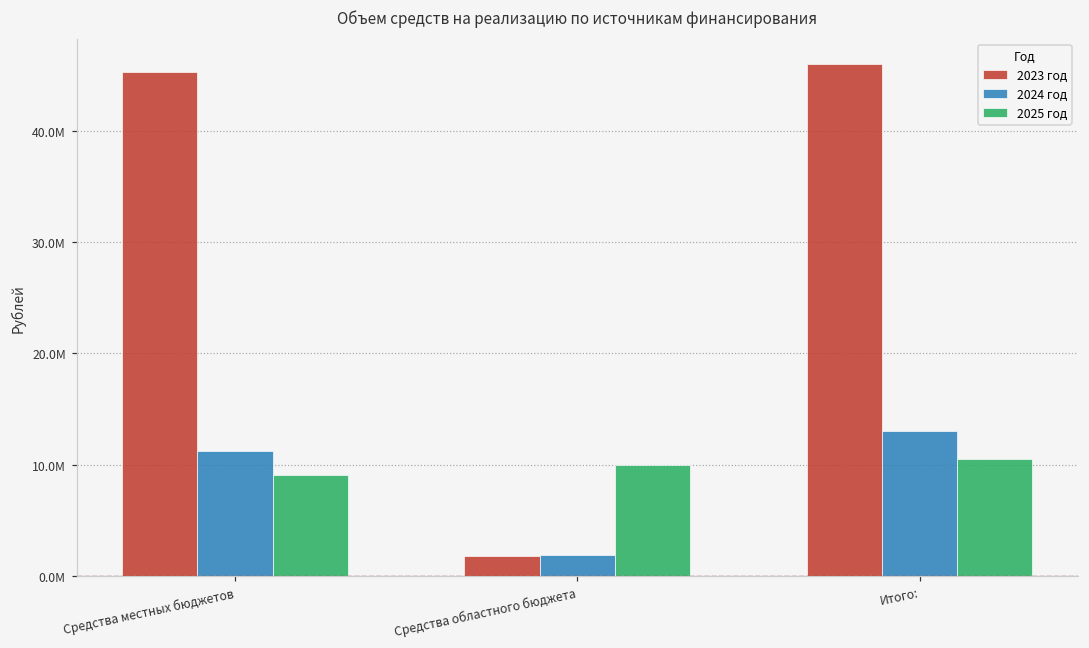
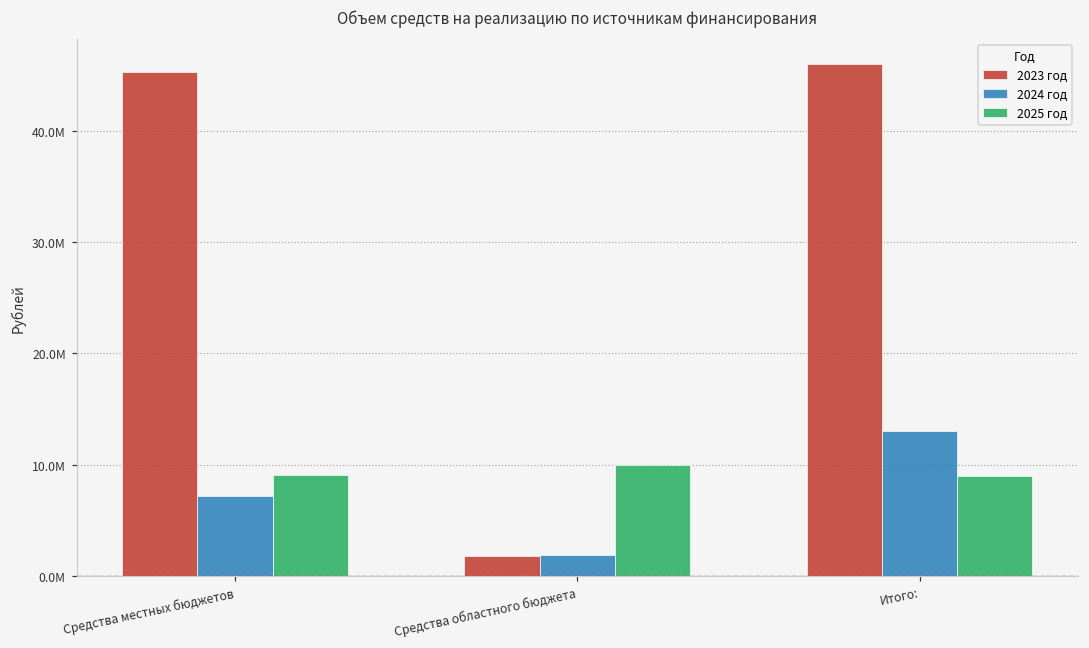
  {
    "2023 год": {
      "Средства местных бюджетов": 45200000,
      "Средства областного бюджета": 1800000,
      "Итого:": 46000000
    },
    "2024 год": {
-     "Средства местных бюджетов": 11200000,
+     "Средства местных бюджетов": 7200000,
      "Средства областного бюджета": 1800000,
      "Итого:": 13100000
    },
    "2025 год": {
      "Средства местных бюджетов": 9000000,
      "Средства областного бюджета": 9900000,
-     "Итого:": 10500000
+     "Итого:": 8900000
    }
  }
